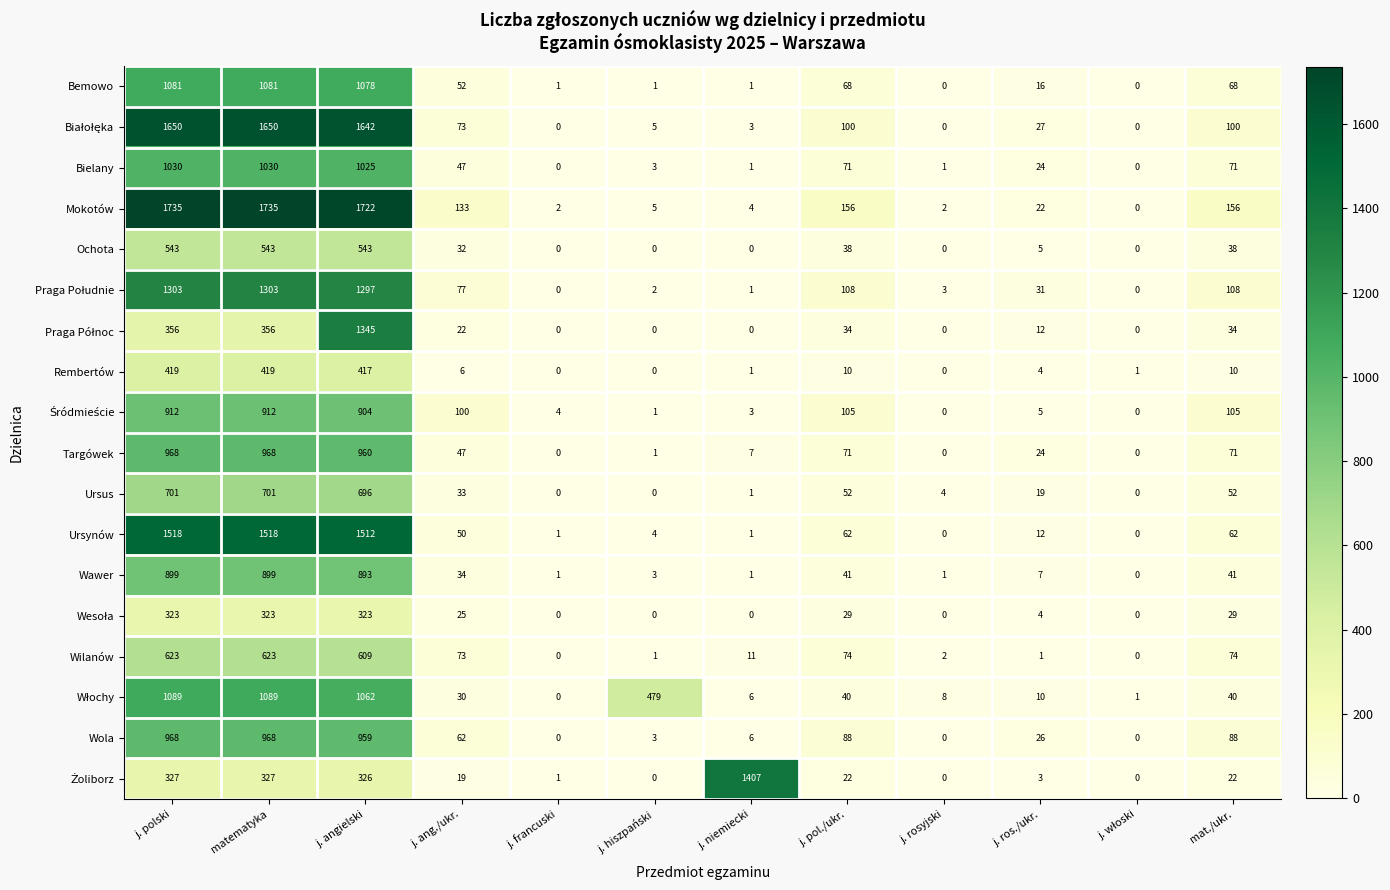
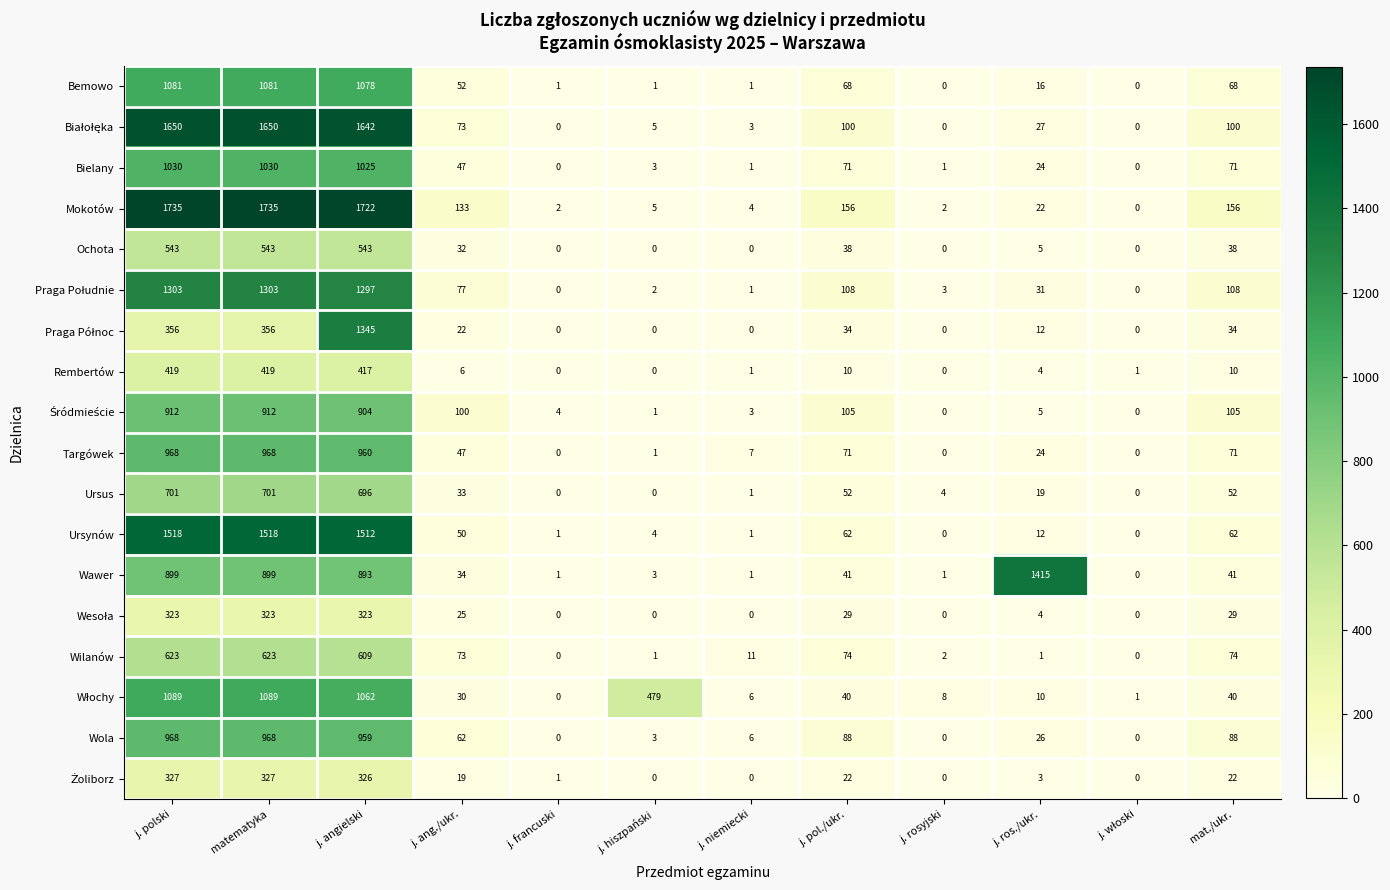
  {
    "Wawer": {
      "j. polski": 899,
      "matematyka": 899,
      "j. angielski": 893,
      "j. ang./ukr.": 34,
      "j. francuski": 1,
      "j. hiszpański": 3,
      "j. niemiecki": 1,
      "j. pol./ukr.": 41,
      "j. rosyjski": 1,
-     "j. ros./ukr.": 7,
+     "j. ros./ukr.": 1415,
      "j. włoski": 0,
      "mat./ukr.": 41
    },
    "Żoliborz": {
      "j. polski": 327,
      "matematyka": 327,
      "j. angielski": 326,
      "j. ang./ukr.": 19,
      "j. francuski": 1,
      "j. hiszpański": 0,
-     "j. niemiecki": 1407,
+     "j. niemiecki": 0,
      "j. pol./ukr.": 22,
      "j. rosyjski": 0,
      "j. ros./ukr.": 3,
      "j. włoski": 0,
      "mat./ukr.": 22
    }
  }
